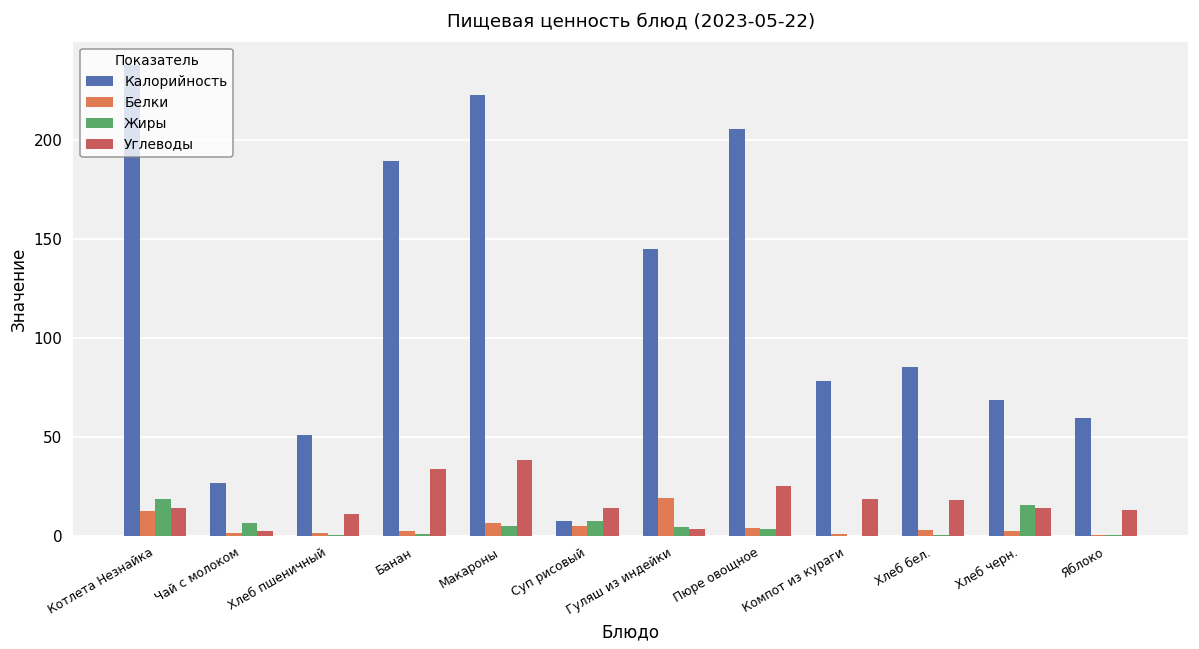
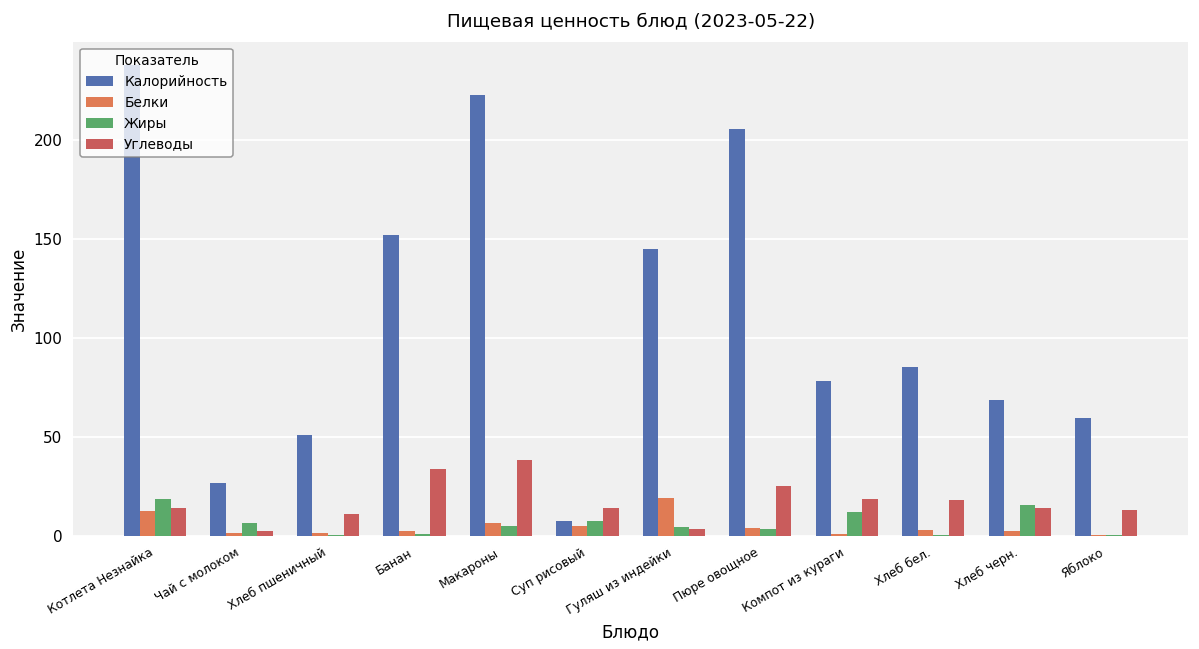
  {
    "Калорийность": {
      "Чай с молоком": 27,
      "Хлеб пшеничный": 51,
-     "Банан": 190,
+     "Банан": 152,
      "Макароны": 223,
      "Суп рисовый": 7,
      "Гуляш из индейки": 145,
      "Пюре овощное": 206,
      "Компот из кураги": 78,
      "Хлеб бел.": 85,
      "Хлеб черн.": 68,
      "Яблоко": 60
    },
    "Жиры": {
      "Котлета Незнайка": 19,
      "Чай с молоком": 6,
      "Макароны": 5,
      "Суп рисовый": 7,
      "Гуляш из индейки": 4,
      "Пюре овощное": 3,
-     "Компот из кураги": 0,
+     "Компот из кураги": 12,
      "Хлеб черн.": 16
    }
  }
